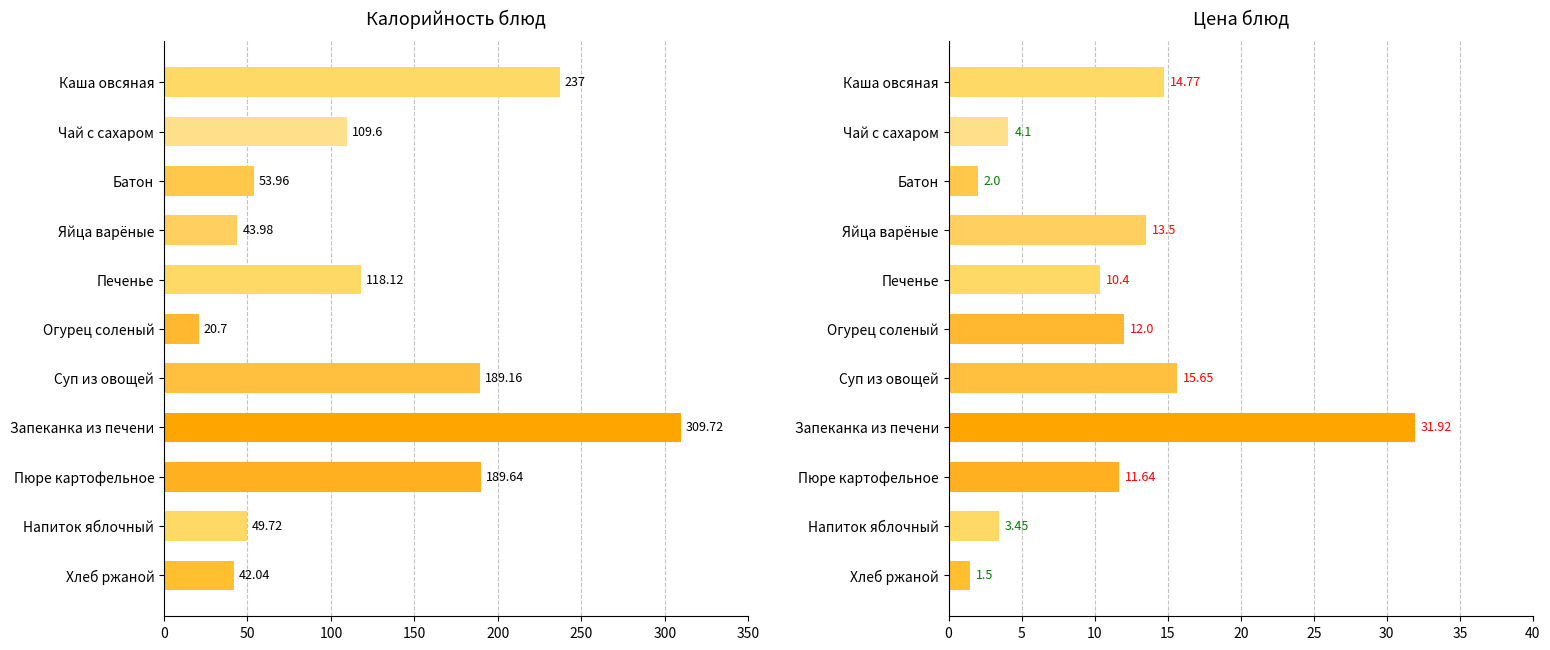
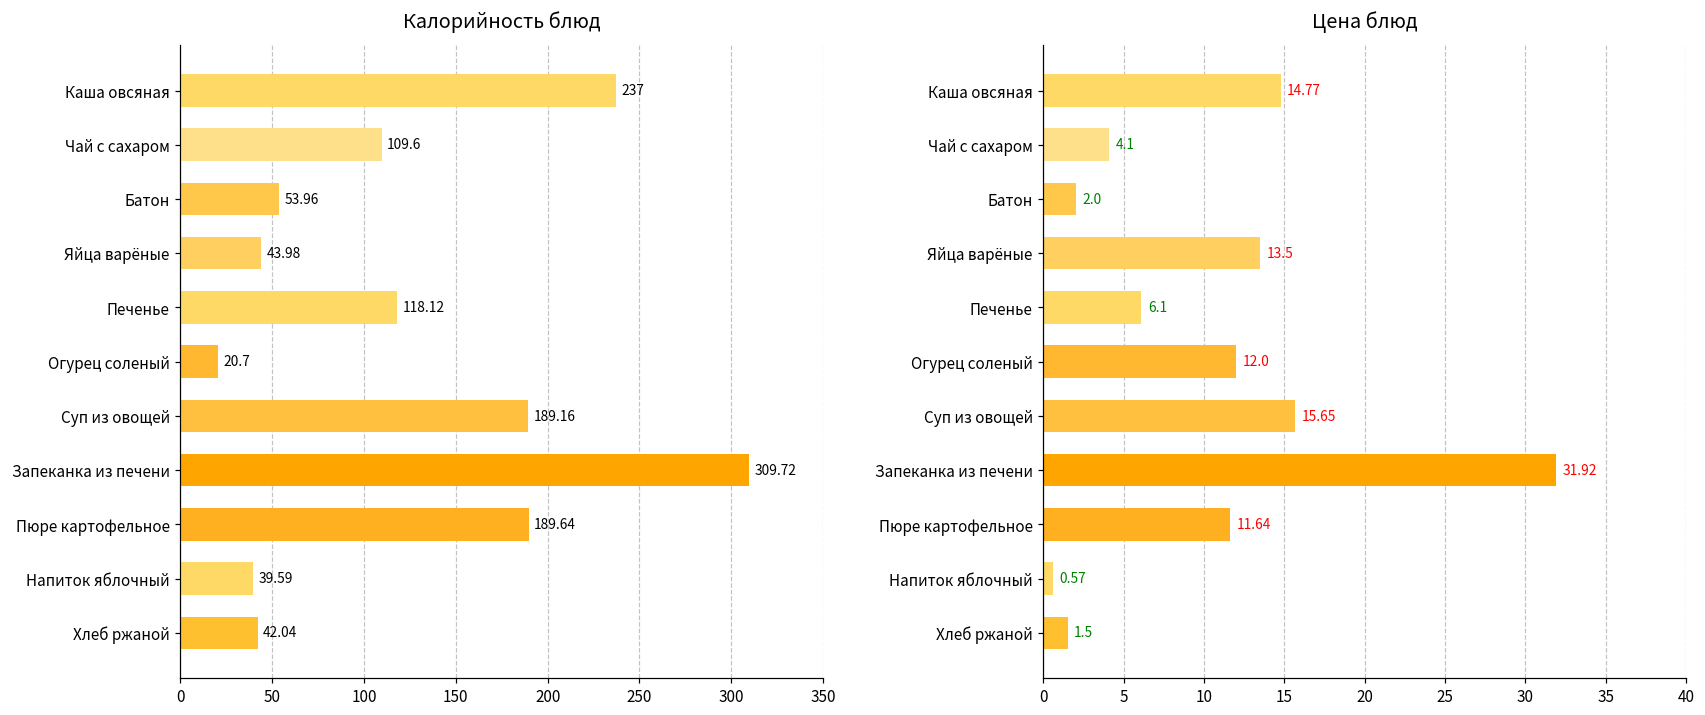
  {
    "Калорийность блюд": {
      "Каша овсяная": 237,
      "Чай с сахаром": 109.6,
      "Батон": 53.96,
      "Яйца варёные": 43.98,
      "Печенье": 118.12,
      "Огурец соленый": 20.7,
      "Суп из овощей": 189.16,
      "Запеканка из печени": 309.72,
      "Пюре картофельное": 189.64,
-     "Напиток яблочный": 49.72,
+     "Напиток яблочный": 39.59,
      "Хлеб ржаной": 42.04
    },
    "Цена блюд": {
      "Каша овсяная": 14.77,
      "Чай с сахаром": 4.1,
      "Батон": 2.0,
      "Яйца варёные": 13.5,
-     "Печенье": 10.4,
+     "Печенье": 6.1,
      "Огурец соленый": 12.0,
      "Суп из овощей": 15.65,
      "Запеканка из печени": 31.92,
      "Пюре картофельное": 11.64,
-     "Напиток яблочный": 3.45,
+     "Напиток яблочный": 0.57,
      "Хлеб ржаной": 1.5
    }
  }
